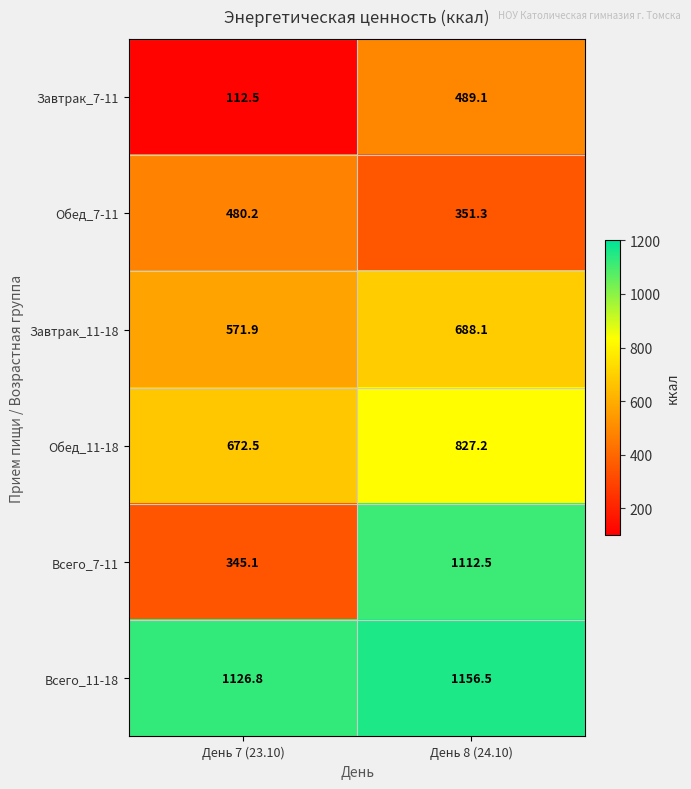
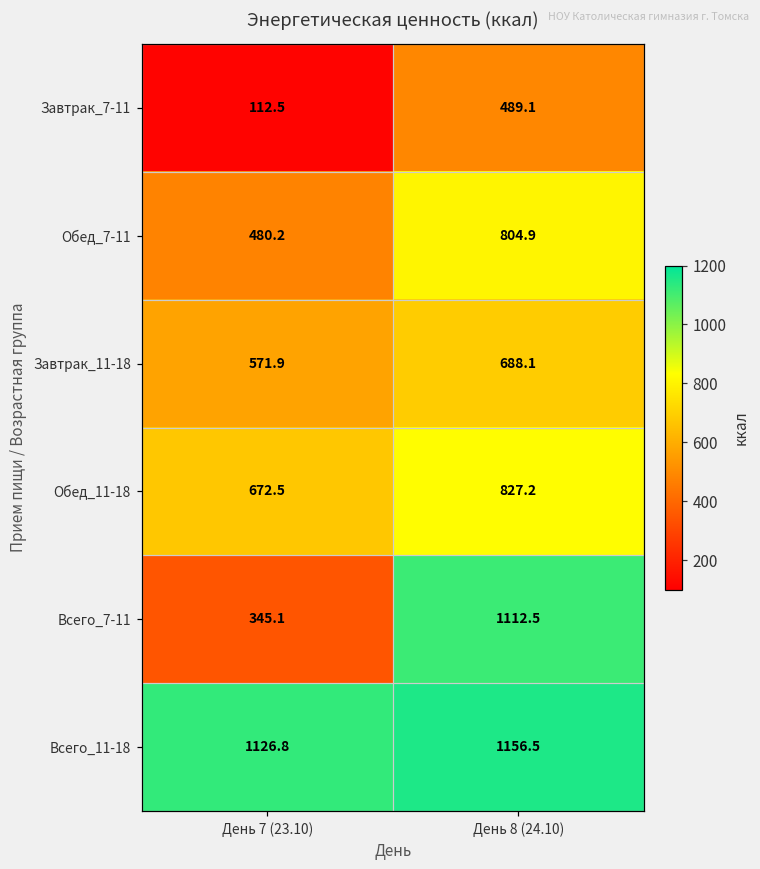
  {
    "Завтрак_7-11": {
      "День 7 (23.10)": 112.5,
      "День 8 (24.10)": 489.1
    },
    "Обед_7-11": {
      "День 7 (23.10)": 480.2,
-     "День 8 (24.10)": 351.3
+     "День 8 (24.10)": 804.9
    },
    "Завтрак_11-18": {
      "День 7 (23.10)": 571.9,
      "День 8 (24.10)": 688.1
    },
    "Обед_11-18": {
      "День 7 (23.10)": 672.5,
      "День 8 (24.10)": 827.2
    },
    "Всего_7-11": {
      "День 7 (23.10)": 345.1,
      "День 8 (24.10)": 1112.5
    },
    "Всего_11-18": {
      "День 7 (23.10)": 1126.8,
      "День 8 (24.10)": 1156.5
    }
  }
